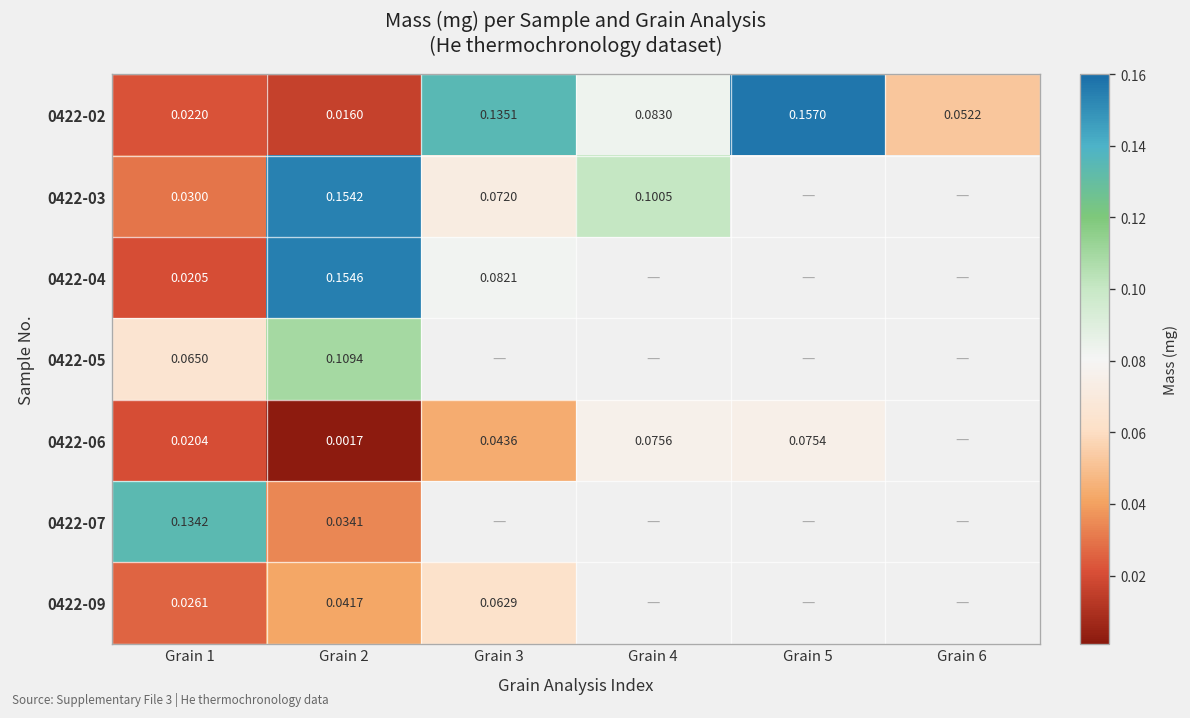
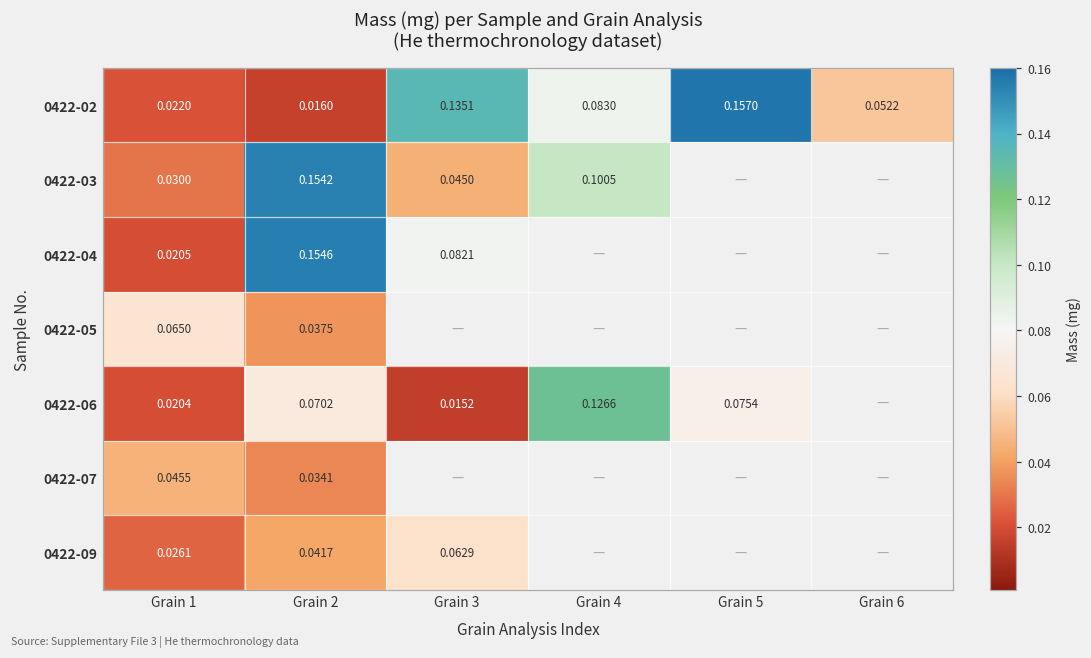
  {
    "0422-02": {
      "Grain 1": 0.0220,
      "Grain 2": 0.0160,
      "Grain 3": 0.1351,
      "Grain 4": 0.0830,
      "Grain 5": 0.1570,
      "Grain 6": 0.0522
    },
    "0422-03": {
      "Grain 1": 0.0300,
      "Grain 2": 0.1542,
-     "Grain 3": 0.0720,
+     "Grain 3": 0.0450,
      "Grain 4": 0.1005
    },
    "0422-04": {
      "Grain 1": 0.0205,
      "Grain 2": 0.1546,
      "Grain 3": 0.0821
    },
    "0422-05": {
      "Grain 1": 0.0650,
-     "Grain 2": 0.1094
+     "Grain 2": 0.0375
    },
    "0422-06": {
      "Grain 1": 0.0204,
-     "Grain 2": 0.0017,
-     "Grain 3": 0.0436,
-     "Grain 4": 0.0756,
+     "Grain 2": 0.0702,
+     "Grain 3": 0.0152,
+     "Grain 4": 0.1266,
      "Grain 5": 0.0754
    },
    "0422-07": {
-     "Grain 1": 0.1342,
+     "Grain 1": 0.0455,
      "Grain 2": 0.0341
    },
    "0422-09": {
      "Grain 1": 0.0261,
      "Grain 2": 0.0417,
      "Grain 3": 0.0629
    }
  }
